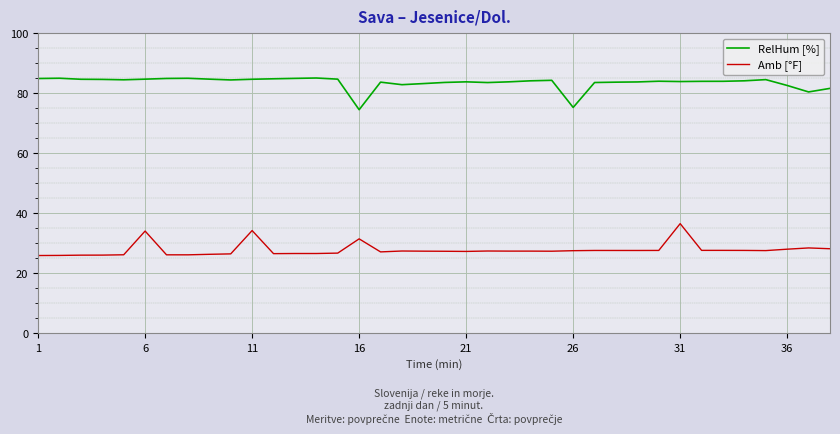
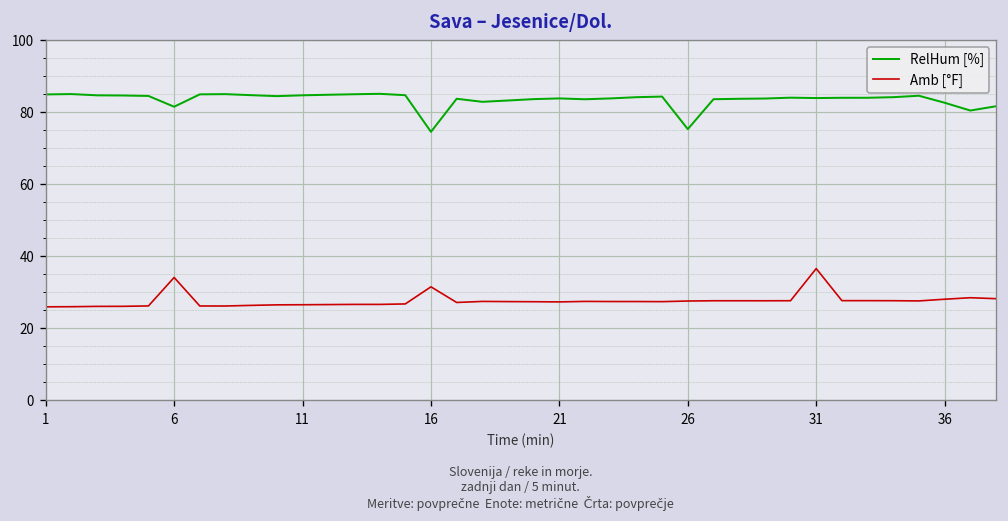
  {
    "RelHum [%]": {
      "1": 85,
-     "6": 85,
+     "6": 82,
      "11": 85,
      "16": 75,
      "21": 84,
      "26": 75,
      "31": 84,
      "36": 83
    },
    "Amb [°F]": {
      "1": 26,
      "6": 34,
-     "11": 34,
+     "11": 27,
      "16": 32,
      "21": 27,
      "26": 28,
      "31": 37,
      "36": 28
    }
  }
